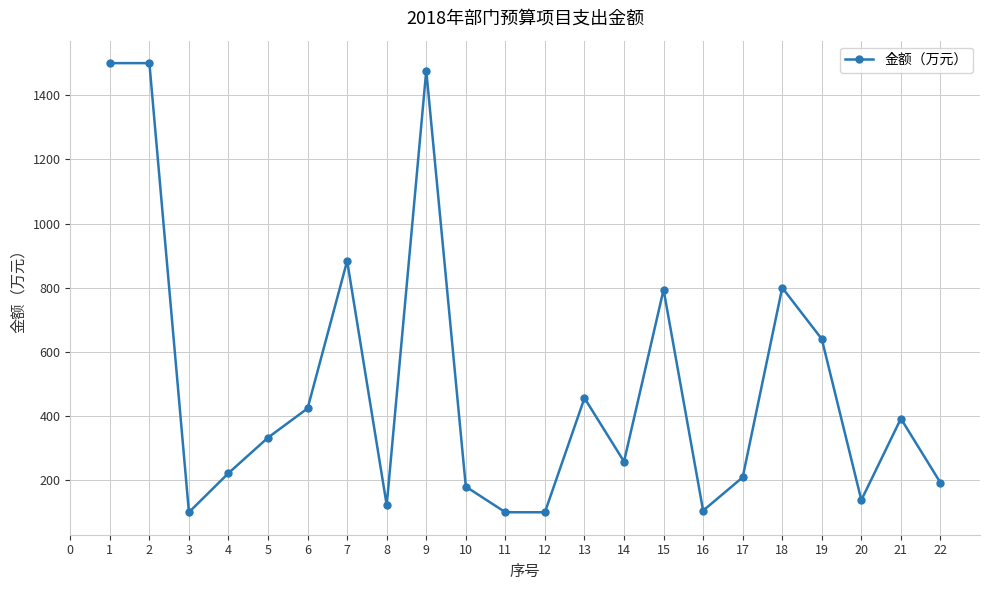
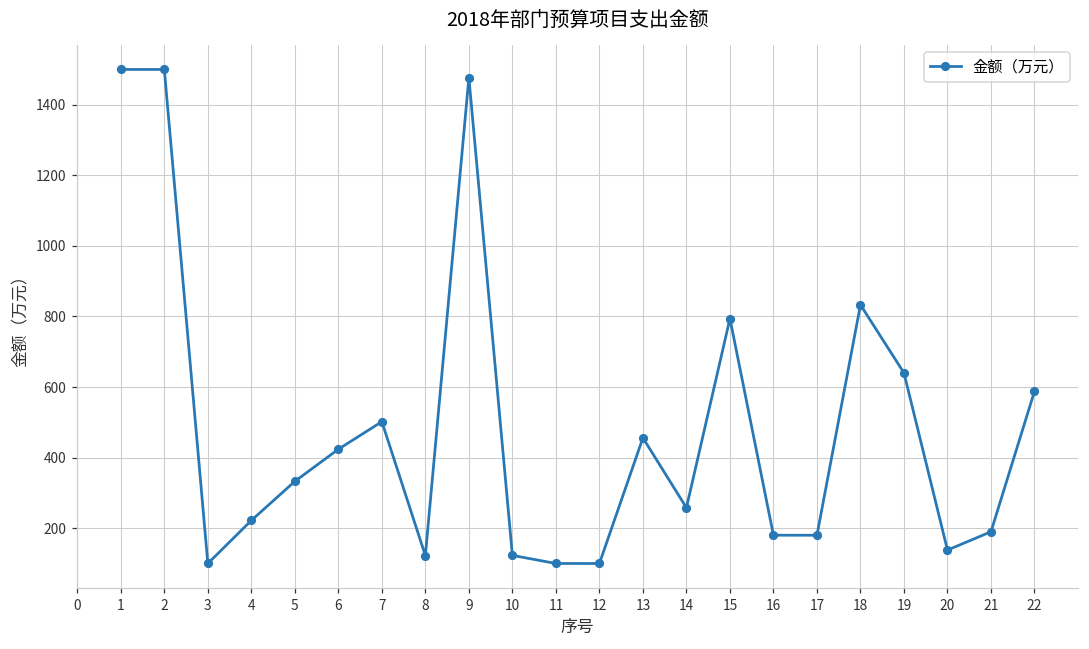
  {
    "1": 1500,
    "2": 1500,
    "3": 100,
    "4": 220,
    "5": 330,
    "6": 420,
-   "7": 880,
+   "7": 500,
    "8": 120,
    "9": 1480,
-   "10": 180,
+   "10": 120,
    "11": 100,
    "12": 100,
    "13": 460,
    "14": 260,
    "15": 790,
-   "16": 110,
-   "17": 210,
-   "18": 800,
+   "16": 180,
+   "17": 180,
+   "18": 830,
    "19": 640,
    "20": 140,
-   "21": 390,
-   "22": 190
+   "21": 190,
+   "22": 590
  }
